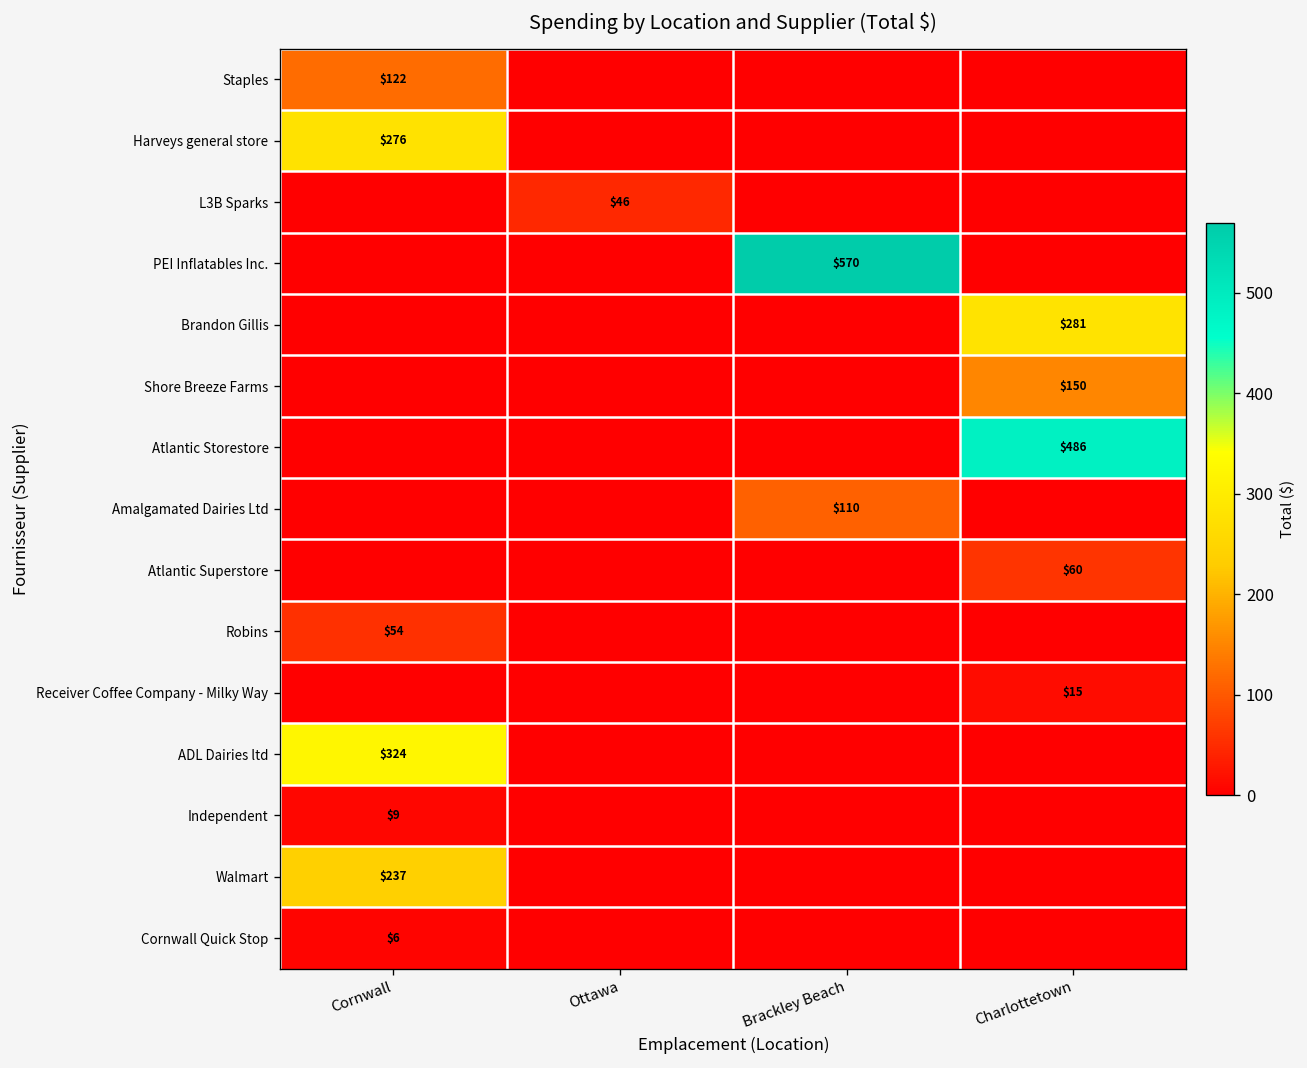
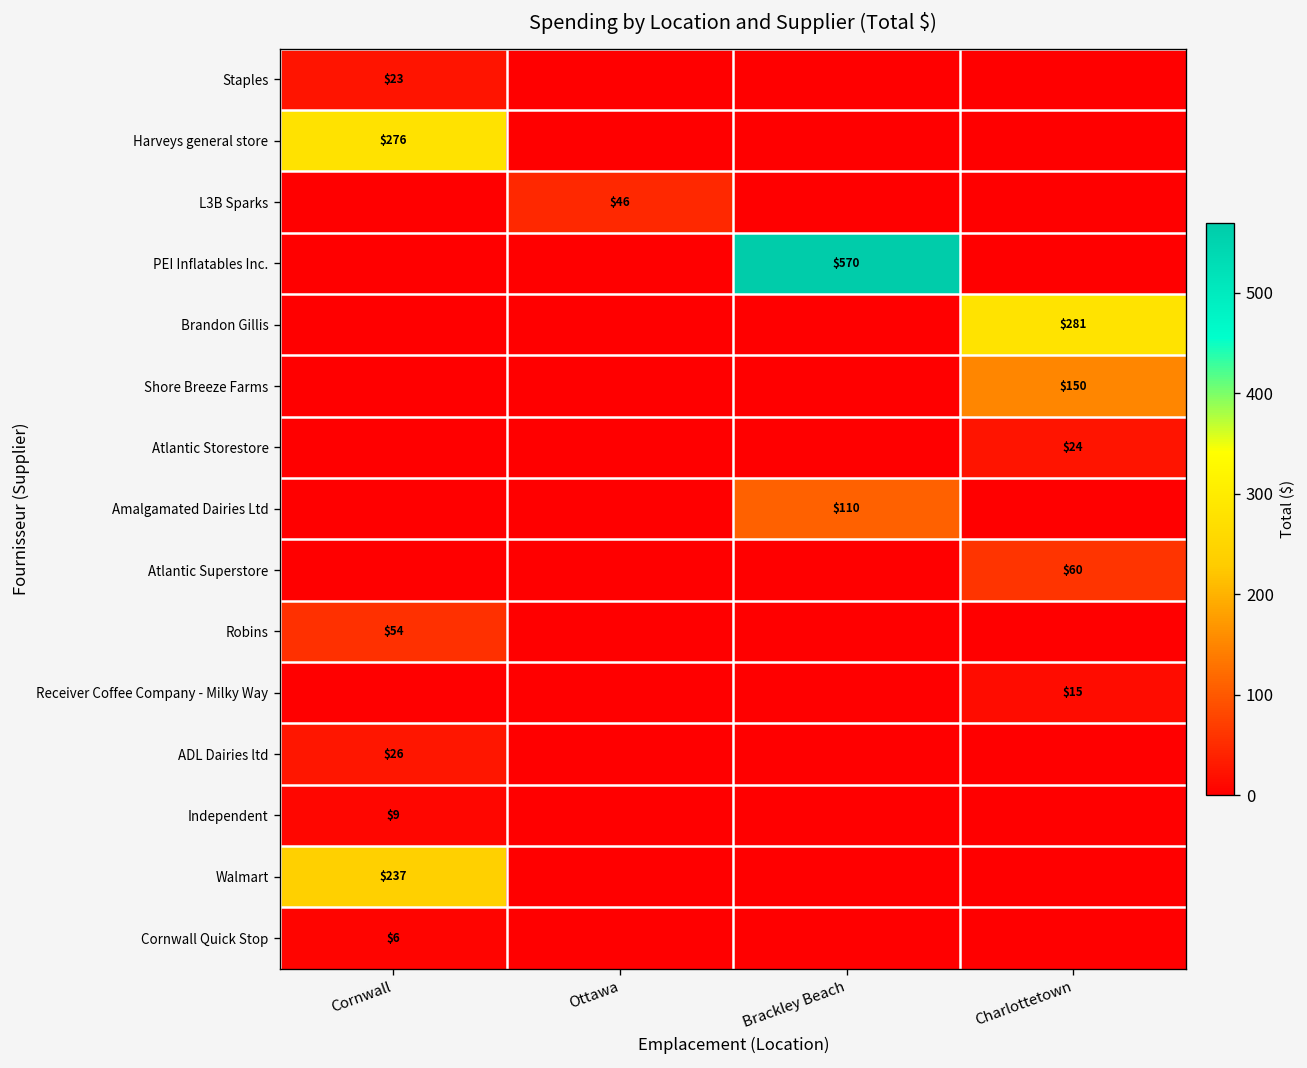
  {
    "Staples": {
-     "Cornwall": "$122"
+     "Cornwall": "$23"
    },
    "Harveys general store": {
      "Cornwall": "$276"
    },
    "L3B Sparks": {
      "Ottawa": "$46"
    },
    "PEI Inflatables Inc.": {
      "Brackley Beach": "$570"
    },
    "Brandon Gillis": {
      "Charlottetown": "$281"
    },
    "Shore Breeze Farms": {
      "Charlottetown": "$150"
    },
    "Atlantic Storestore": {
-     "Charlottetown": "$486"
+     "Charlottetown": "$24"
    },
    "Amalgamated Dairies Ltd": {
      "Brackley Beach": "$110"
    },
    "Atlantic Superstore": {
      "Charlottetown": "$60"
    },
    "Robins": {
      "Cornwall": "$54"
    },
    "Receiver Coffee Company - Milky Way": {
      "Charlottetown": "$15"
    },
    "ADL Dairies ltd": {
-     "Cornwall": "$324"
+     "Cornwall": "$26"
    },
    "Independent": {
      "Cornwall": "$9"
    },
    "Walmart": {
      "Cornwall": "$237"
    },
    "Cornwall Quick Stop": {
      "Cornwall": "$6"
    }
  }
